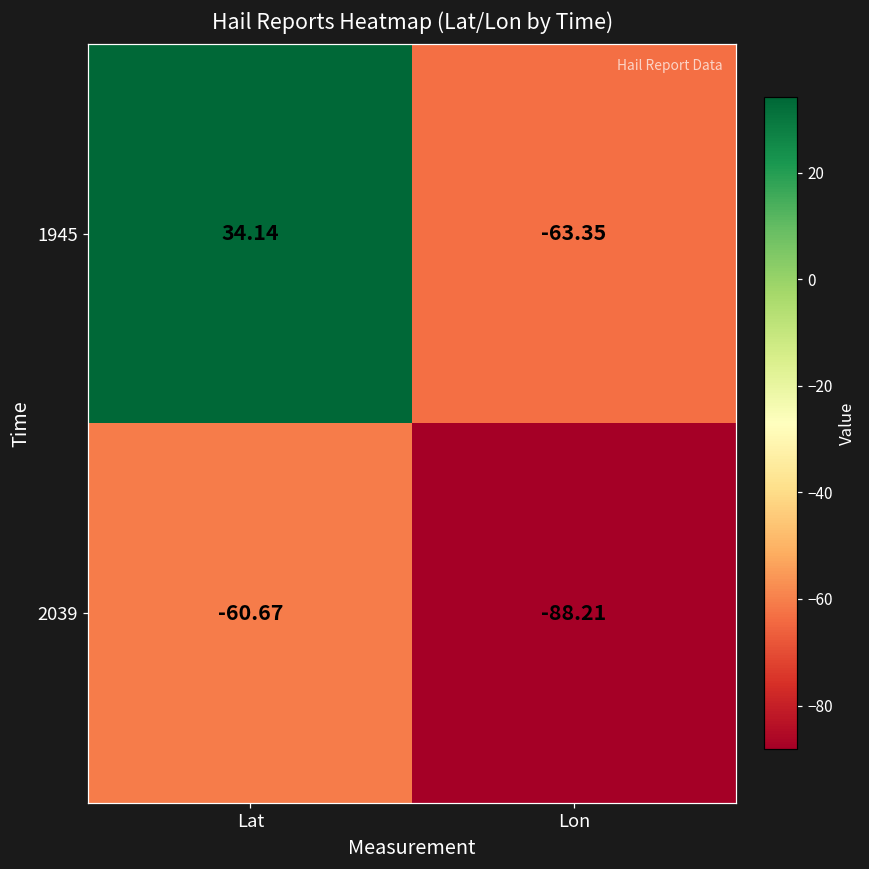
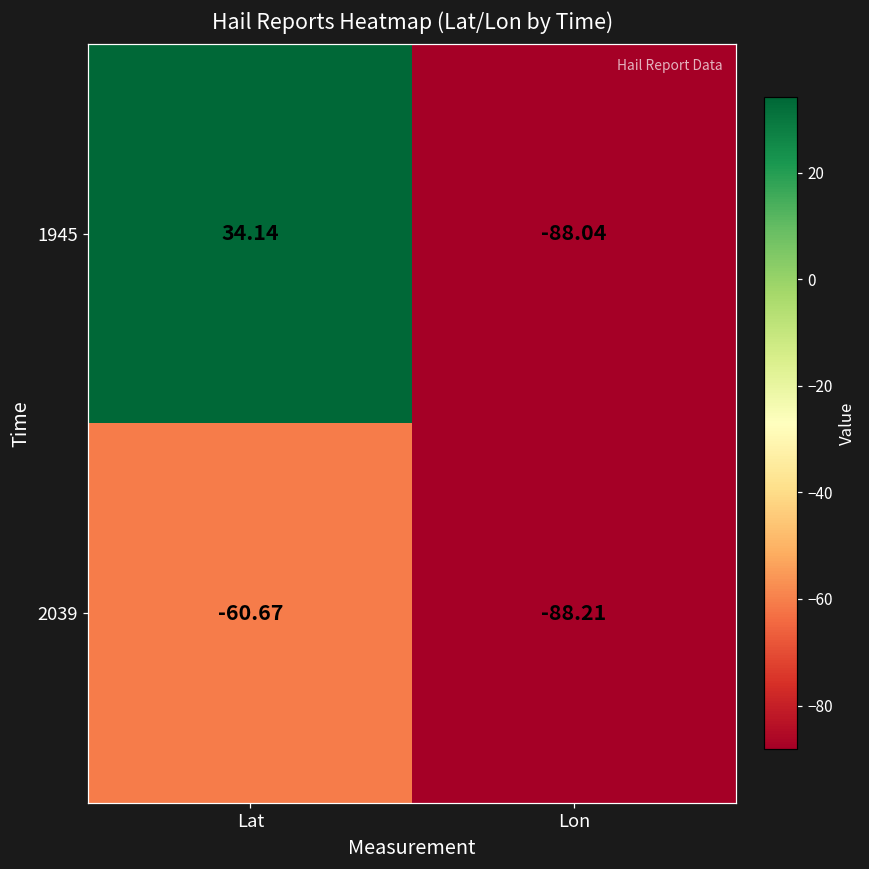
  {
    "1945": {
      "Lat": 34.14,
-     "Lon": -63.35
+     "Lon": -88.04
    },
    "2039": {
      "Lat": -60.67,
      "Lon": -88.21
    }
  }
